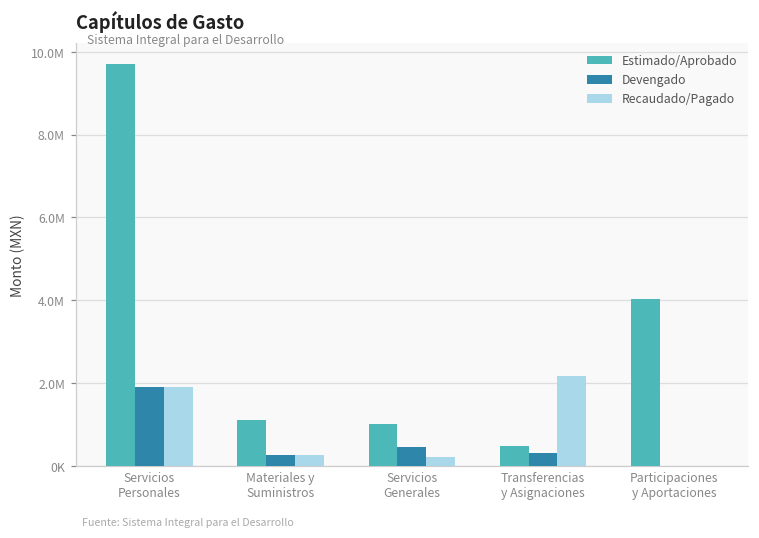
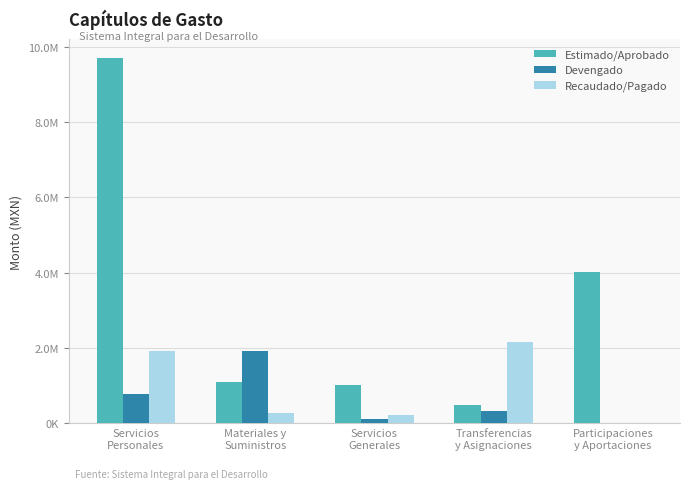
  {
    "Estimado/Aprobado": {
      "Servicios Personales": 9700000,
      "Materiales y Suministros": 1100000,
      "Servicios Generales": 1000000,
      "Transferencias y Asignaciones": 500000,
      "Participaciones y Aportaciones": 4000000
    },
    "Devengado": {
-     "Servicios Personales": 1900000,
-     "Materiales y Suministros": 300000,
-     "Servicios Generales": 400000,
+     "Servicios Personales": 800000,
+     "Materiales y Suministros": 1900000,
+     "Servicios Generales": 100000,
      "Transferencias y Asignaciones": 300000,
      "Participaciones y Aportaciones": 0
    },
    "Recaudado/Pagado": {
      "Servicios Personales": 1900000,
      "Materiales y Suministros": 300000,
      "Servicios Generales": 200000,
      "Transferencias y Asignaciones": 2200000,
      "Participaciones y Aportaciones": 0
    }
  }
